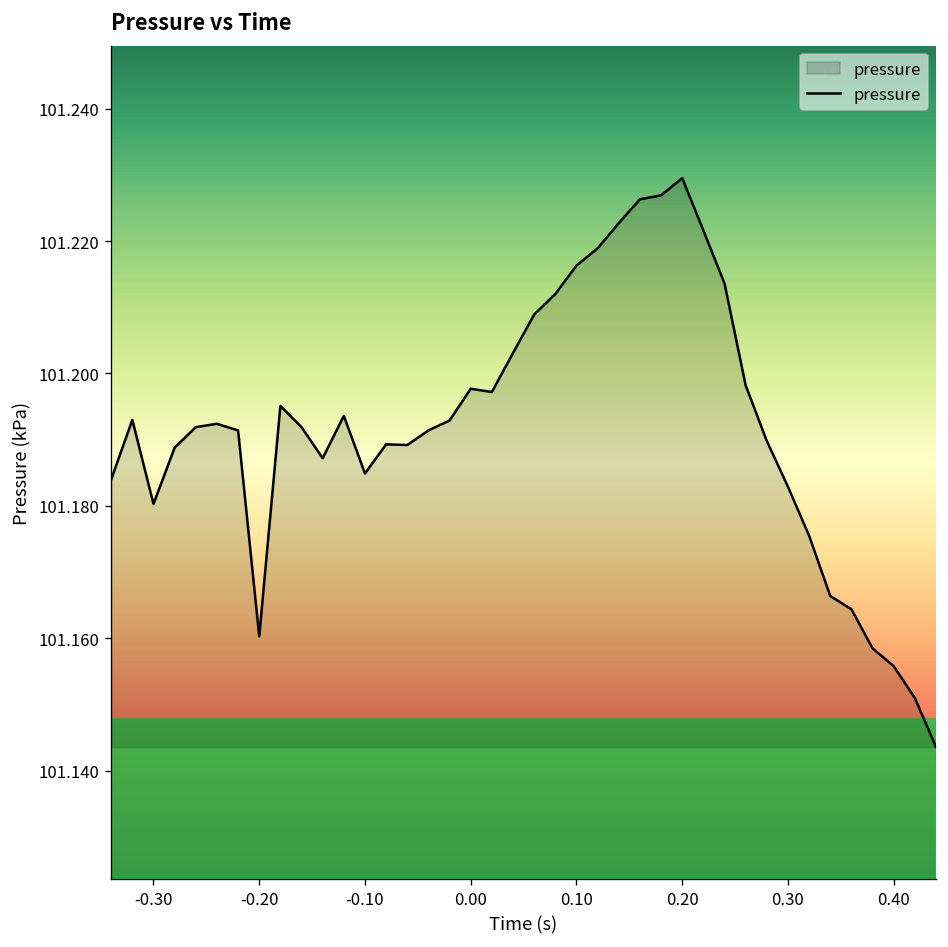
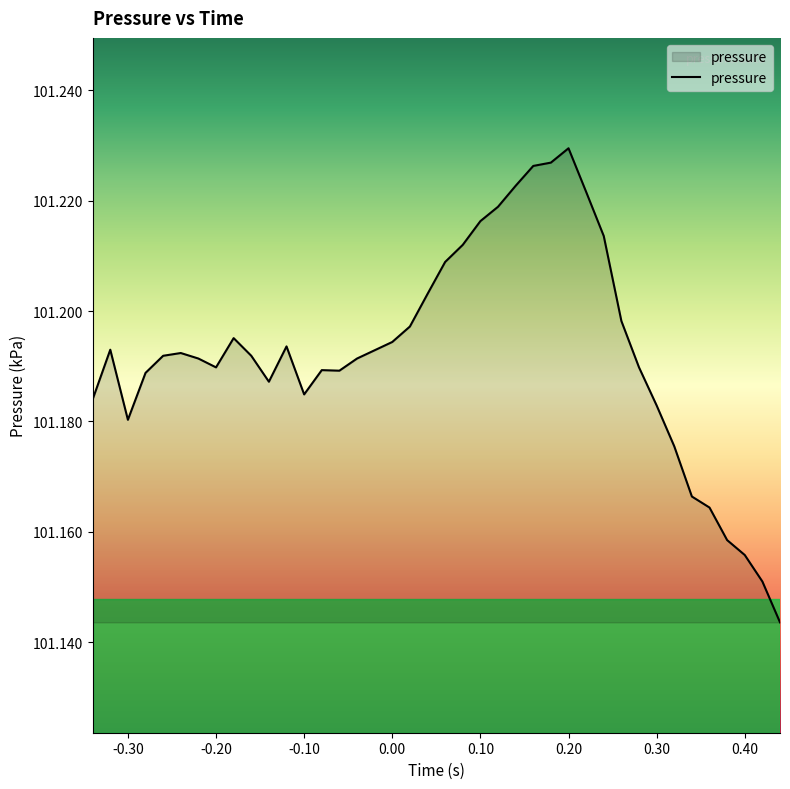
  {
    "-0.30": 101.180,
-   "-0.20": 101.160,
+   "-0.20": 101.190,
    "-0.10": 101.185,
-   "0.00": 101.198,
+   "0.00": 101.194,
    "0.10": 101.216,
    "0.20": 101.230,
    "0.30": 101.183,
    "0.40": 101.156
  }
